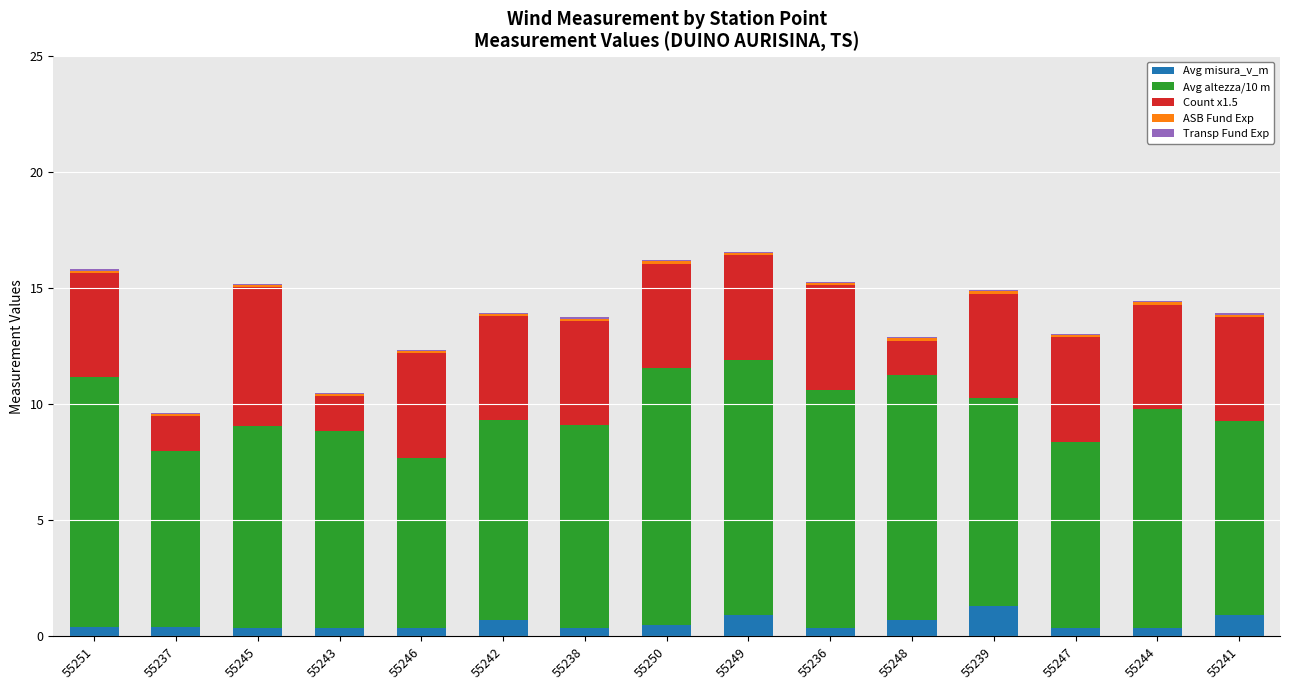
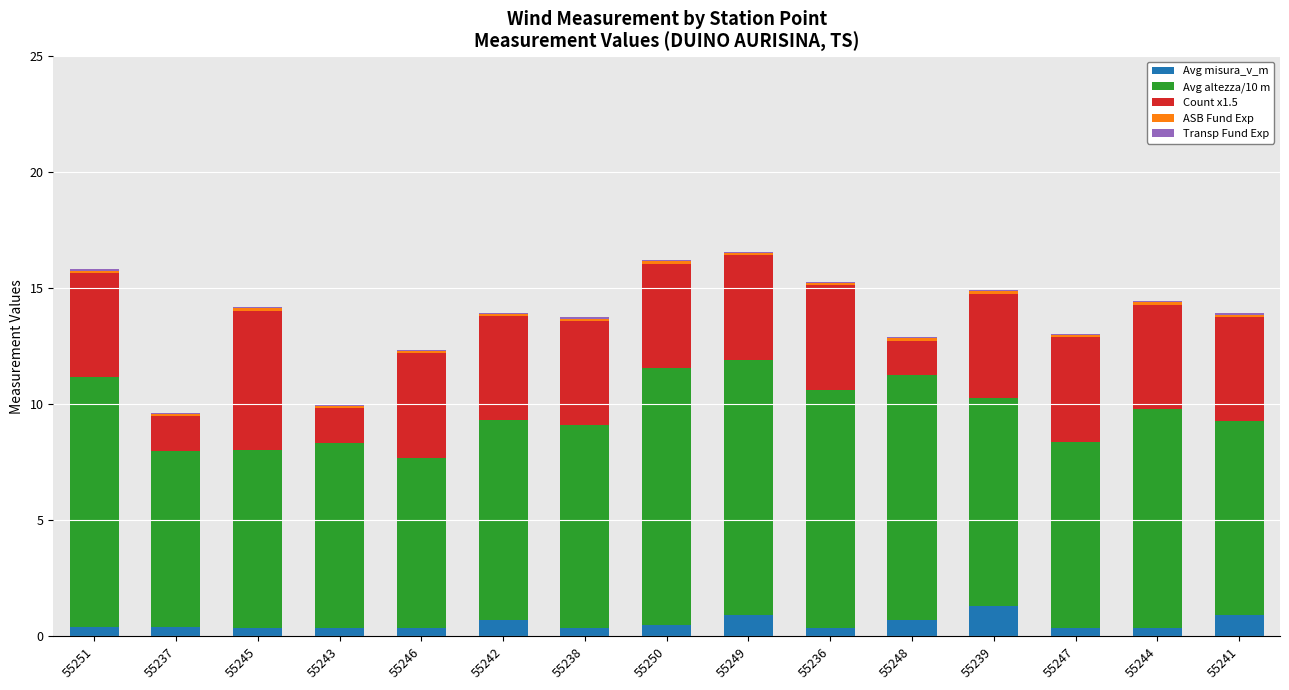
  {
    "Avg misura_v_m": {
      "55251": 0.4,
      "55237": 0.4,
      "55245": 0.4,
      "55243": 0.4,
      "55246": 0.4,
      "55242": 0.7,
      "55238": 0.4,
      "55250": 0.5,
      "55249": 0.9,
      "55236": 0.4,
      "55248": 0.7,
      "55239": 1.3,
      "55247": 0.4,
      "55244": 0.4,
      "55241": 0.9
    },
    "Avg altezza/10 m": {
      "55251": 10.8,
      "55237": 7.6,
-     "55245": 8.7,
-     "55243": 8.5,
+     "55245": 7.7,
+     "55243": 8.0,
      "55246": 7.4,
      "55242": 8.6,
      "55238": 8.8,
      "55250": 11.1,
      "55249": 11.0,
      "55236": 10.3,
      "55248": 10.6,
      "55239": 9.0,
      "55247": 8.0,
      "55244": 9.5,
      "55241": 8.4
    },
    "Count x1.5": {
      "55251": 4.5,
      "55237": 1.5,
      "55245": 6.0,
      "55243": 1.5,
      "55246": 4.5,
      "55242": 4.5,
      "55238": 4.5,
      "55250": 4.5,
      "55249": 4.5,
      "55236": 4.5,
      "55248": 1.5,
      "55239": 4.5,
      "55247": 4.5,
      "55244": 4.5,
      "55241": 4.5
    }
  }
